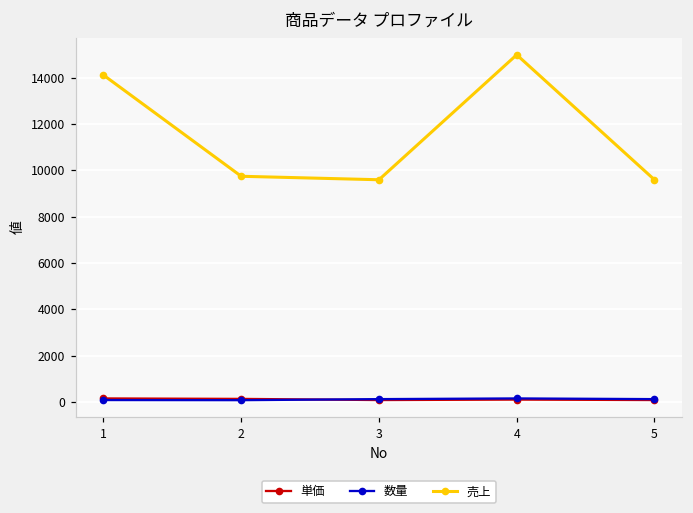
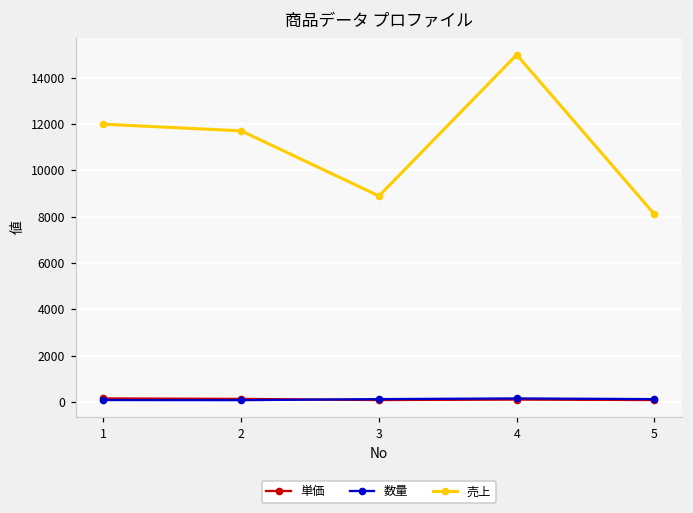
  {
    "売上": {
-     "1": 14100,
-     "2": 9800,
-     "3": 9600,
+     "1": 12000,
+     "2": 11700,
+     "3": 8900,
      "4": 15000,
-     "5": 9600
+     "5": 8100
    }
  }
